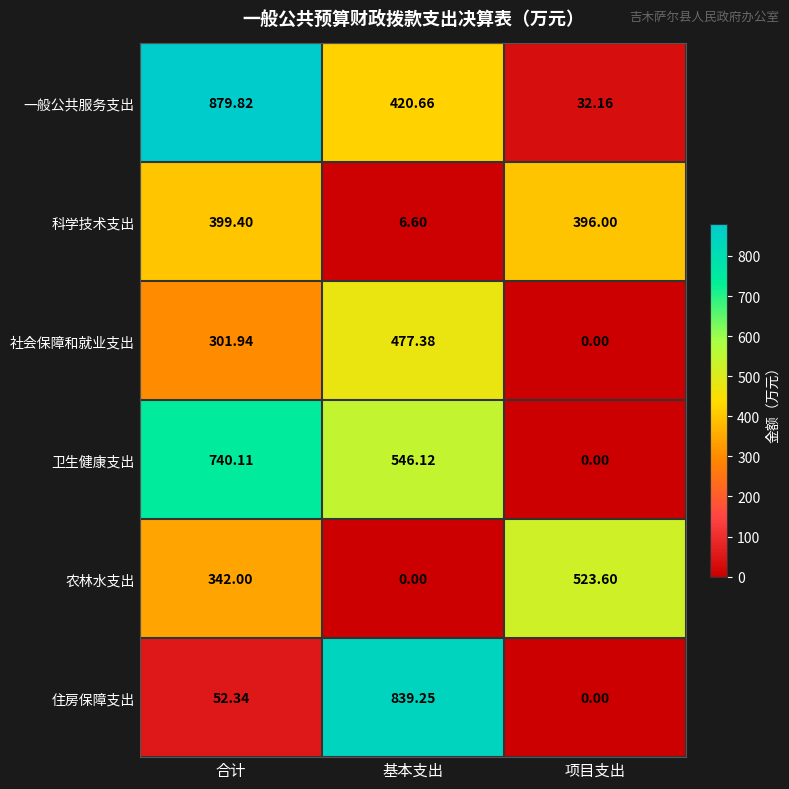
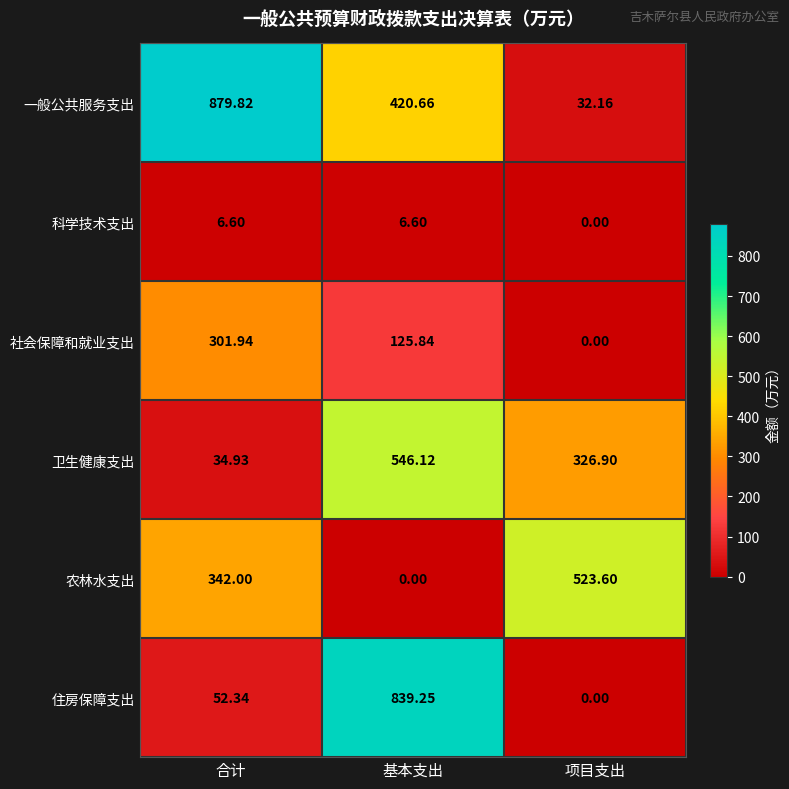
  {
    "一般公共服务支出": {
      "合计": 879.82,
      "基本支出": 420.66,
      "项目支出": 32.16
    },
    "科学技术支出": {
-     "合计": 399.40,
+     "合计": 6.60,
      "基本支出": 6.60,
-     "项目支出": 396.00
+     "项目支出": 0.00
    },
    "社会保障和就业支出": {
      "合计": 301.94,
-     "基本支出": 477.38,
+     "基本支出": 125.84,
      "项目支出": 0.00
    },
    "卫生健康支出": {
-     "合计": 740.11,
+     "合计": 34.93,
      "基本支出": 546.12,
-     "项目支出": 0.00
+     "项目支出": 326.90
    },
    "农林水支出": {
      "合计": 342.00,
      "基本支出": 0.00,
      "项目支出": 523.60
    },
    "住房保障支出": {
      "合计": 52.34,
      "基本支出": 839.25,
      "项目支出": 0.00
    }
  }
